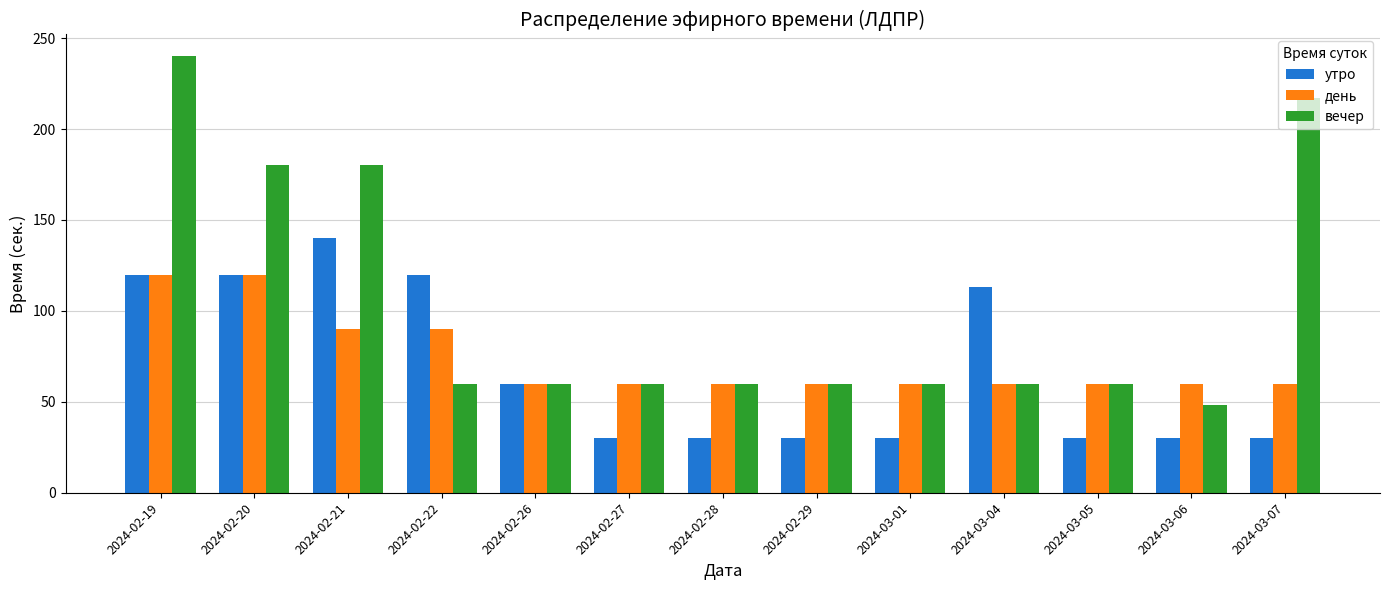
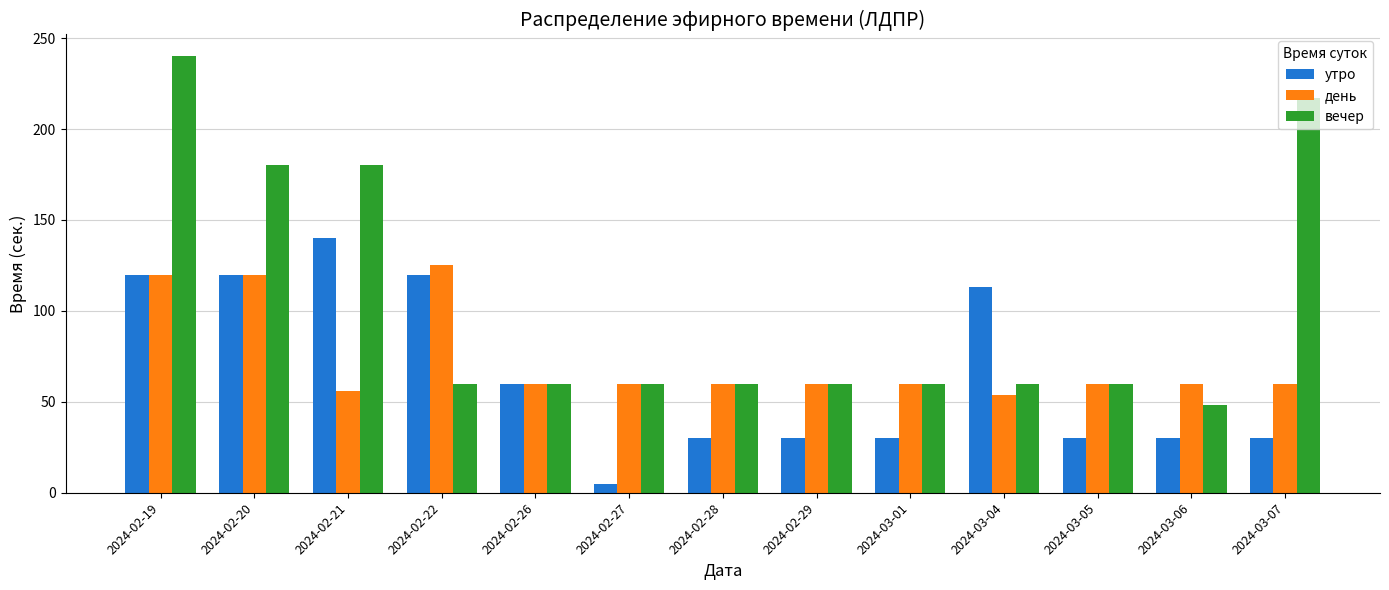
  {
    "утро": {
      "2024-02-19": 120,
      "2024-02-20": 120,
      "2024-02-21": 140,
      "2024-02-22": 120,
      "2024-02-26": 60,
-     "2024-02-27": 30,
+     "2024-02-27": 5,
      "2024-02-28": 30,
      "2024-02-29": 30,
      "2024-03-01": 30,
      "2024-03-04": 113,
      "2024-03-05": 30,
      "2024-03-06": 30,
      "2024-03-07": 30
    },
    "день": {
      "2024-02-19": 120,
      "2024-02-20": 120,
-     "2024-02-21": 90,
-     "2024-02-22": 90,
+     "2024-02-21": 56,
+     "2024-02-22": 125,
      "2024-02-26": 60,
      "2024-02-27": 60,
      "2024-02-28": 60,
      "2024-02-29": 60,
      "2024-03-01": 60,
-     "2024-03-04": 60,
+     "2024-03-04": 54,
      "2024-03-05": 60,
      "2024-03-06": 60,
      "2024-03-07": 60
    },
    "вечер": {
      "2024-02-19": 240,
      "2024-02-20": 180,
      "2024-02-21": 180,
      "2024-02-22": 60,
      "2024-02-26": 60,
      "2024-02-27": 60,
      "2024-02-28": 60,
      "2024-02-29": 60,
      "2024-03-01": 60,
      "2024-03-04": 60,
      "2024-03-05": 60,
      "2024-03-06": 48
    }
  }
